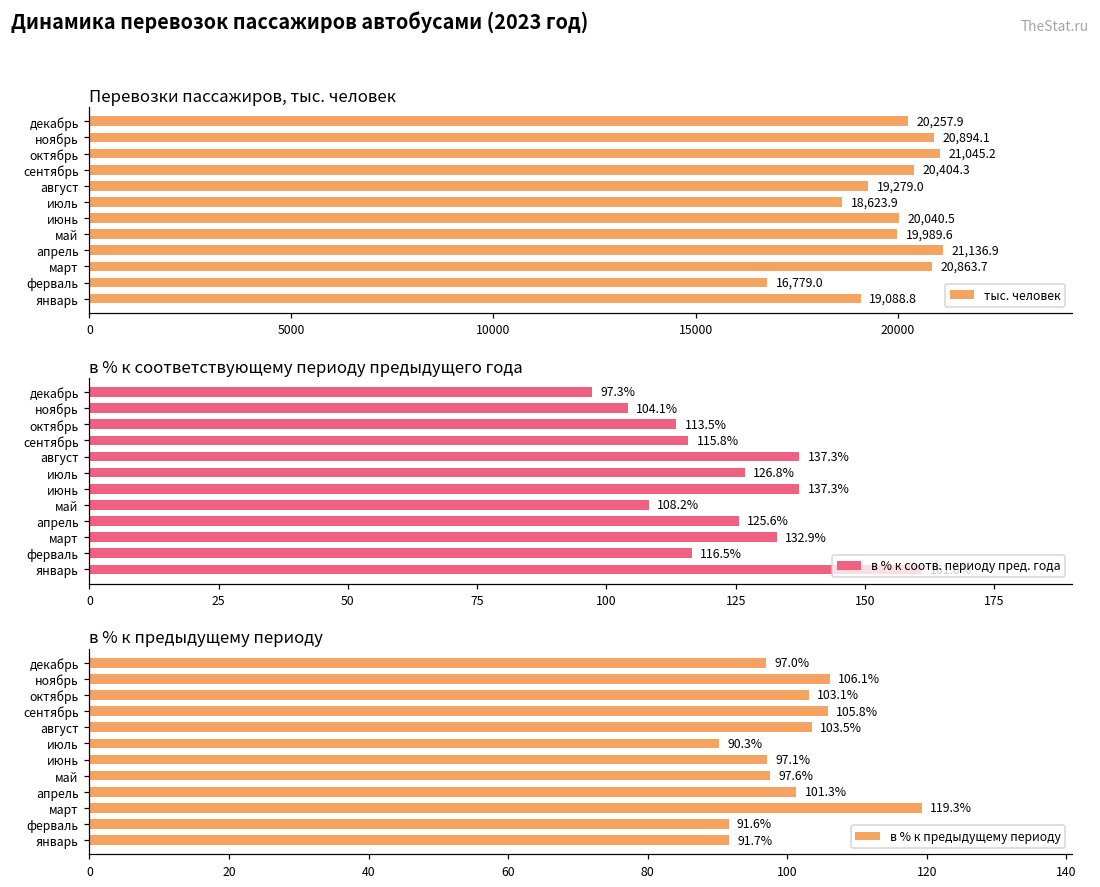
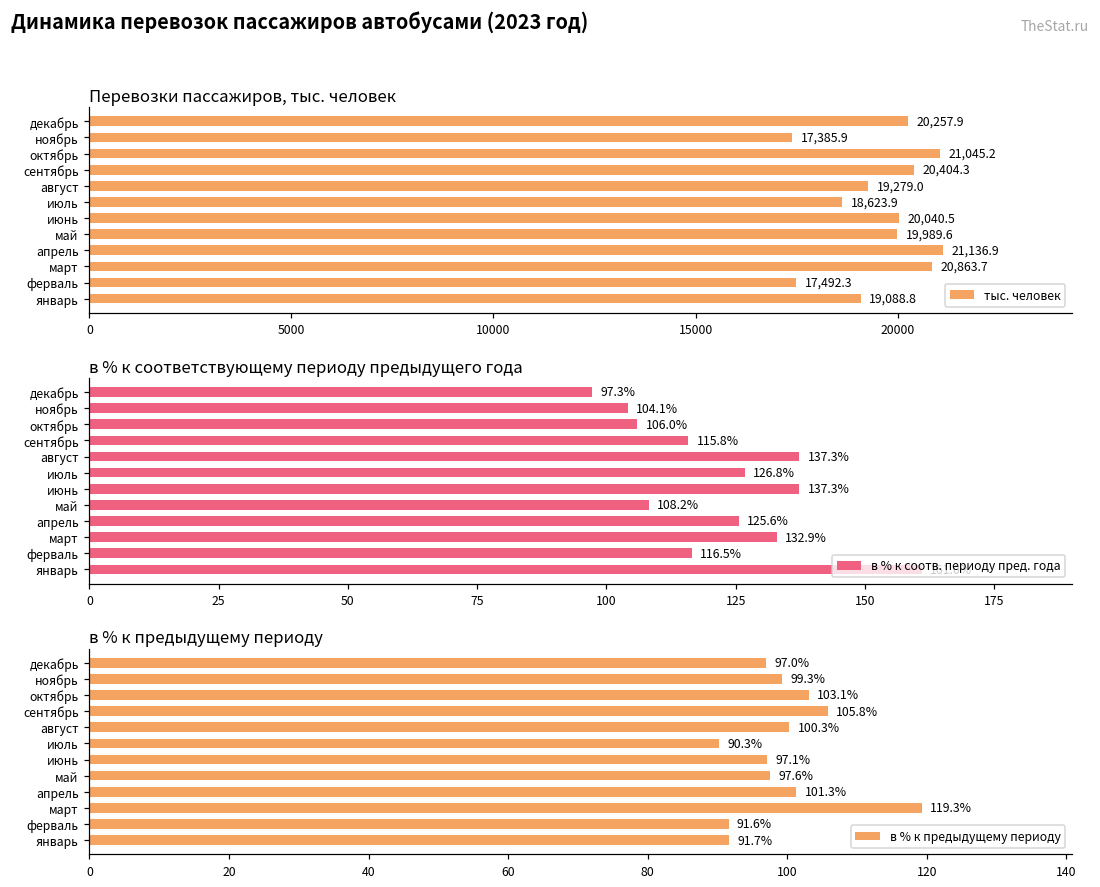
  {
    "Перевозки пассажиров, тыс. человек": {
      "декабрь": "20,257.9",
-     "ноябрь": "20,894.1",
+     "ноябрь": "17,385.9",
      "октябрь": "21,045.2",
      "сентябрь": "20,404.3",
      "август": "19,279.0",
      "июль": "18,623.9",
      "июнь": "20,040.5",
      "май": "19,989.6",
      "апрель": "21,136.9",
      "март": "20,863.7",
-     "ферваль": "16,779.0",
+     "ферваль": "17,492.3",
      "январь": "19,088.8"
    },
    "в % к соответствующему периоду предыдущего года": {
      "декабрь": "97.3%",
      "ноябрь": "104.1%",
-     "октябрь": "113.5%",
+     "октябрь": "106.0%",
      "сентябрь": "115.8%",
      "август": "137.3%",
      "июль": "126.8%",
      "июнь": "137.3%",
      "май": "108.2%",
      "апрель": "125.6%",
      "март": "132.9%",
      "ферваль": "116.5%"
    },
    "в % к предыдущему периоду": {
      "декабрь": "97.0%",
-     "ноябрь": "106.1%",
+     "ноябрь": "99.3%",
      "октябрь": "103.1%",
      "сентябрь": "105.8%",
-     "август": "103.5%",
+     "август": "100.3%",
      "июль": "90.3%",
      "июнь": "97.1%",
      "май": "97.6%",
      "апрель": "101.3%",
      "март": "119.3%",
      "ферваль": "91.6%",
      "январь": "91.7%"
    }
  }
